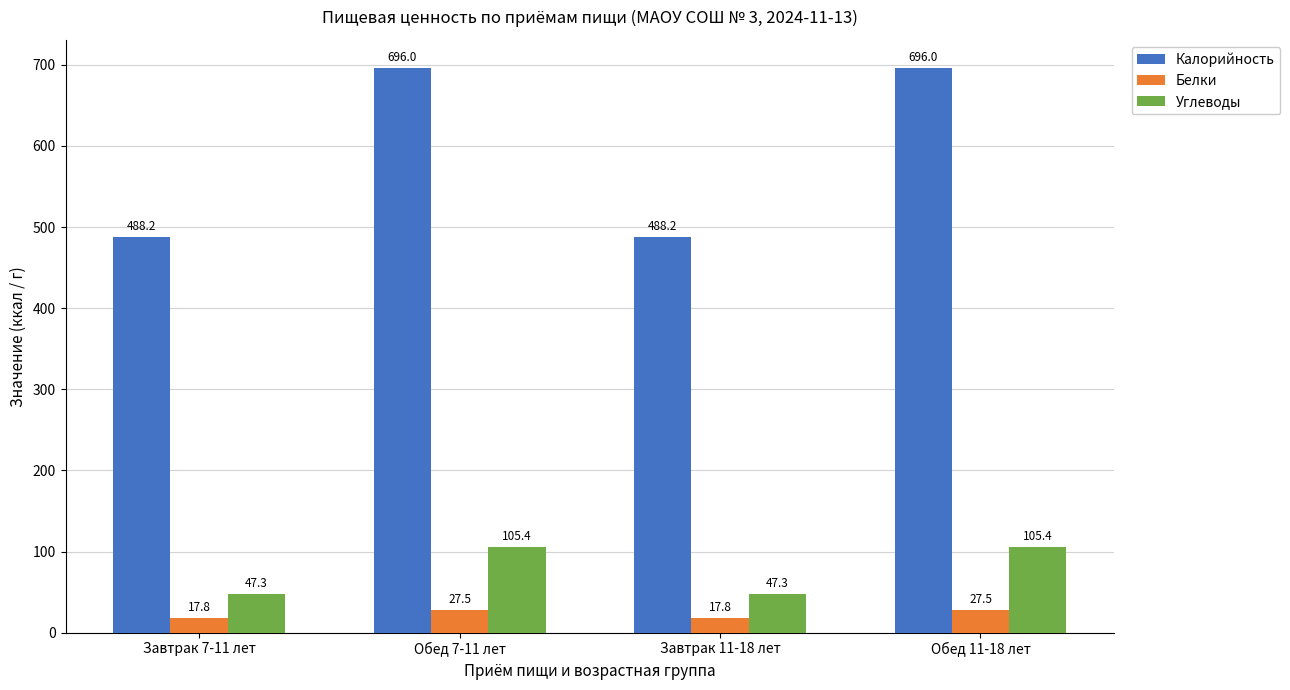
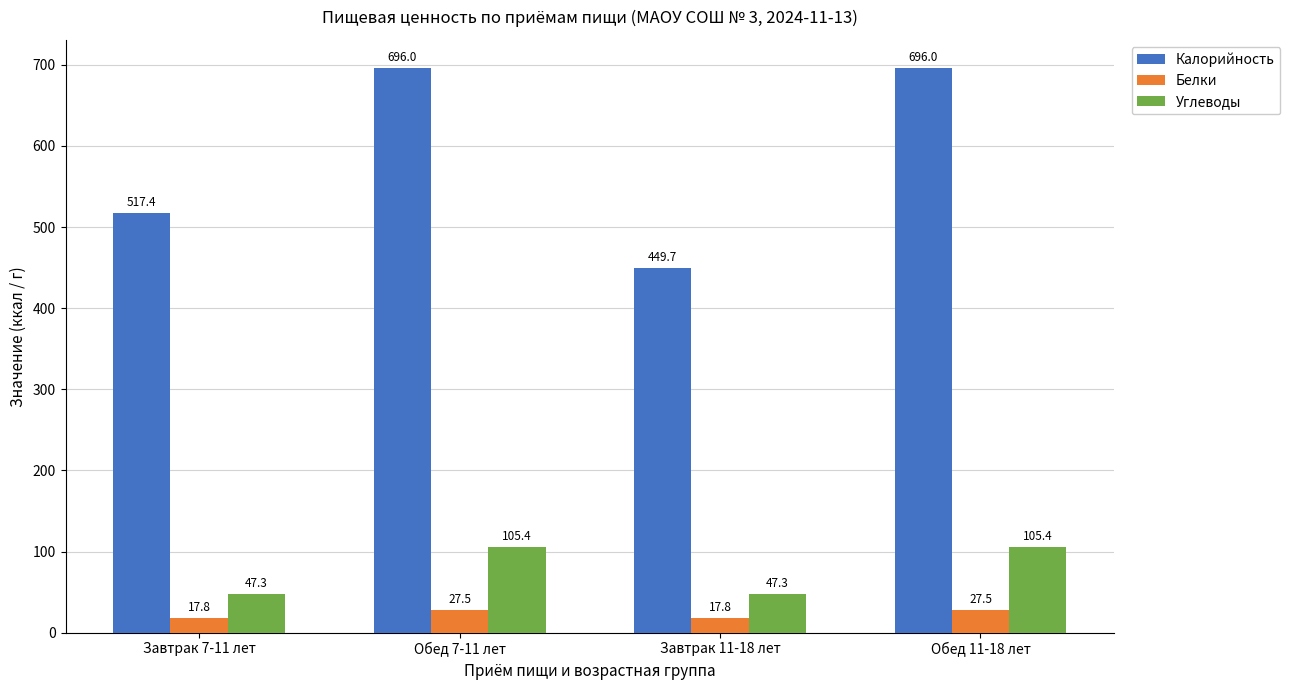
  {
    "Калорийность": {
-     "Завтрак 7-11 лет": 488.2,
+     "Завтрак 7-11 лет": 517.4,
      "Обед 7-11 лет": 696.0,
-     "Завтрак 11-18 лет": 488.2,
+     "Завтрак 11-18 лет": 449.7,
      "Обед 11-18 лет": 696.0
    },
    "Белки": {
      "Завтрак 7-11 лет": 17.8,
      "Обед 7-11 лет": 27.5,
      "Завтрак 11-18 лет": 17.8,
      "Обед 11-18 лет": 27.5
    },
    "Углеводы": {
      "Завтрак 7-11 лет": 47.3,
      "Обед 7-11 лет": 105.4,
      "Завтрак 11-18 лет": 47.3,
      "Обед 11-18 лет": 105.4
    }
  }
